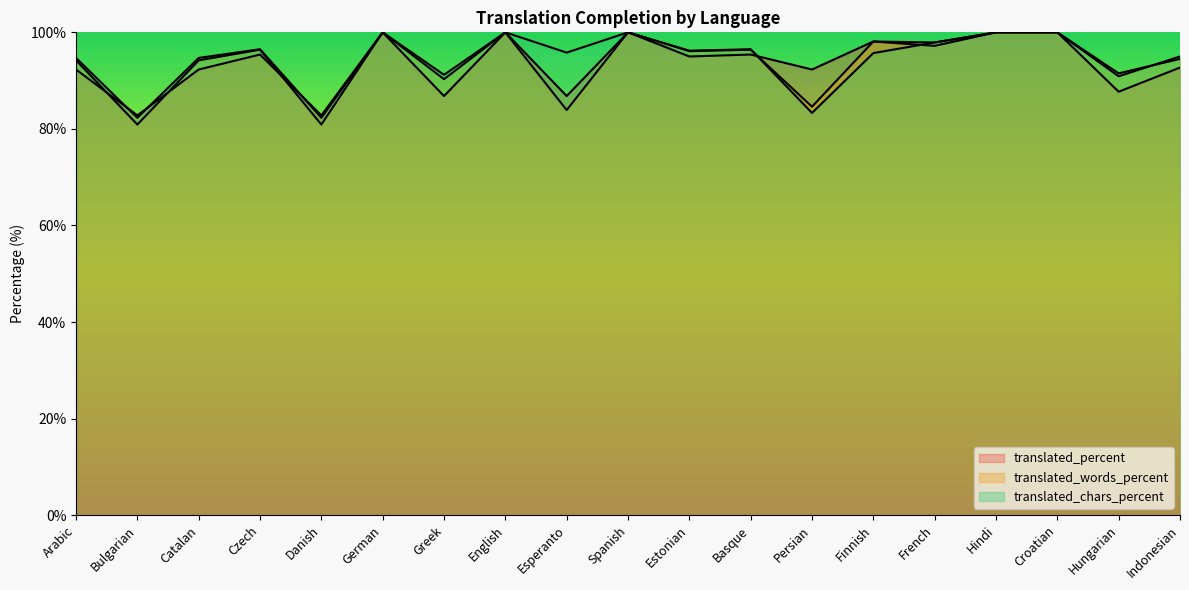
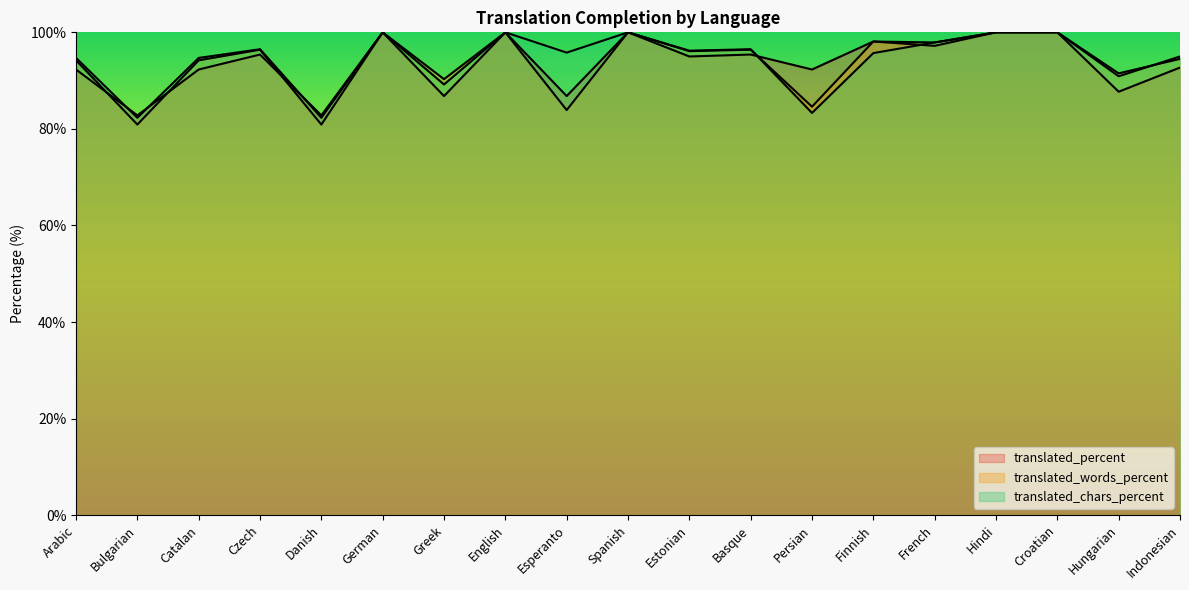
  {
    "translated_chars_percent": {
-     "Greek": "91%",
+     "Greek": "89%",
      "Esperanto": "96%",
      "Persian": "83%",
      "Finnish": "96%",
      "Hungarian": "91%"
    }
  }
